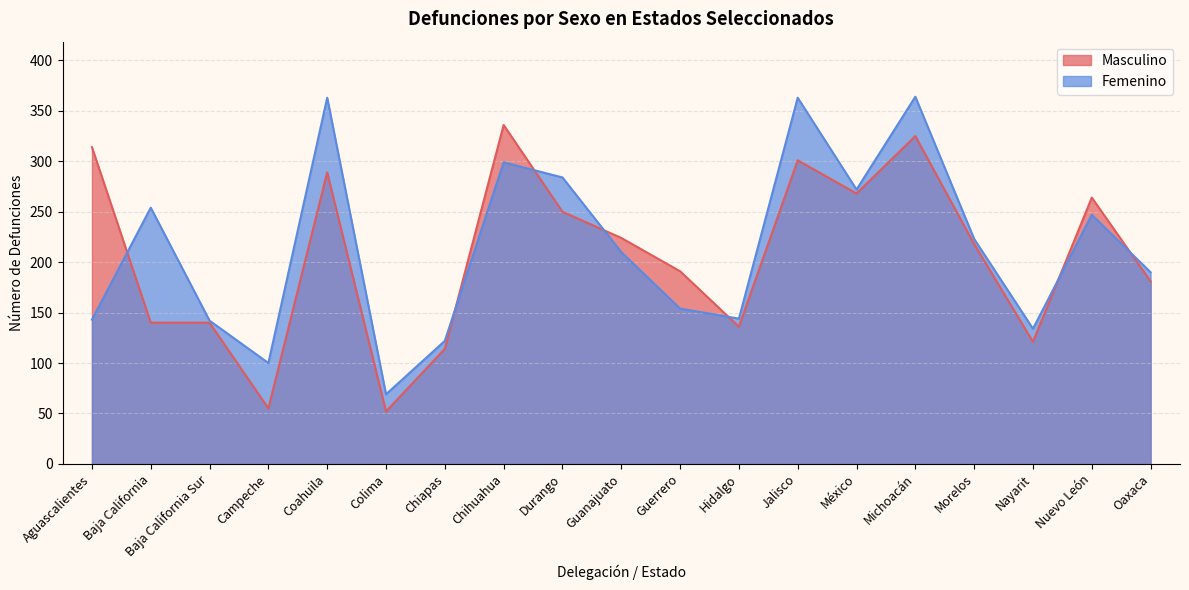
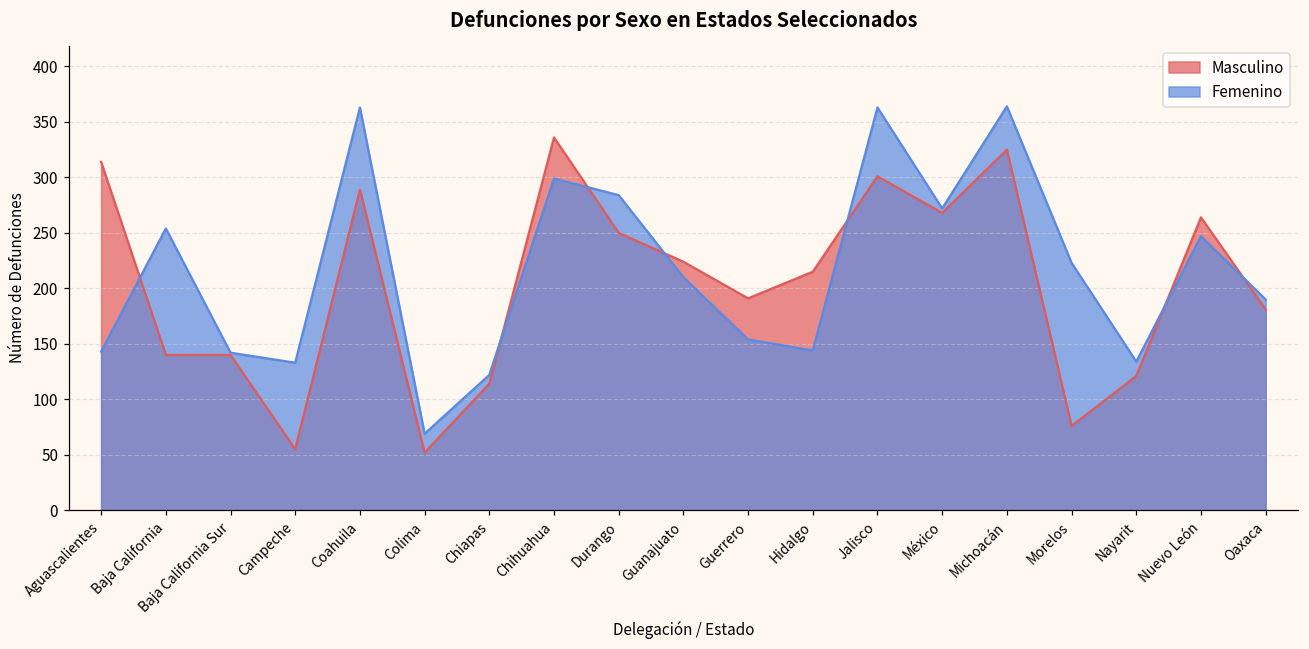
  {
    "Masculino": {
      "Aguascalientes": 314,
      "Baja California": 140,
      "Campeche": 55,
      "Coahuila": 289,
      "Colima": 52,
      "Chiapas": 114,
      "Chihuahua": 336,
      "Durango": 250,
      "Guanajuato": 224,
      "Guerrero": 191,
-     "Hidalgo": 136,
+     "Hidalgo": 215,
      "Jalisco": 301,
      "México": 268,
      "Michoacán": 325,
-     "Morelos": 218,
+     "Morelos": 76,
      "Nayarit": 121,
      "Nuevo León": 264,
      "Oaxaca": 181
    },
    "Femenino": {
      "Aguascalientes": 143,
      "Baja California": 254,
-     "Campeche": 100,
+     "Campeche": 133,
      "Coahuila": 363,
      "Colima": 69,
      "Chiapas": 122,
      "Chihuahua": 299,
      "Durango": 284,
      "Guanajuato": 210,
      "Guerrero": 154,
      "Hidalgo": 144,
      "Jalisco": 363,
      "México": 272,
      "Michoacán": 364,
      "Morelos": 223,
      "Nayarit": 134,
      "Nuevo León": 247,
      "Oaxaca": 190
    }
  }
